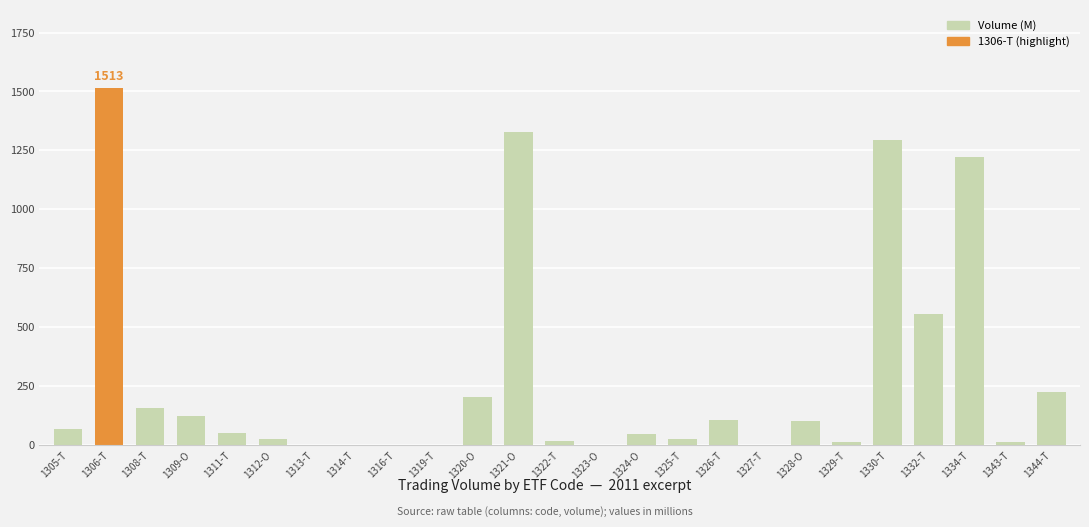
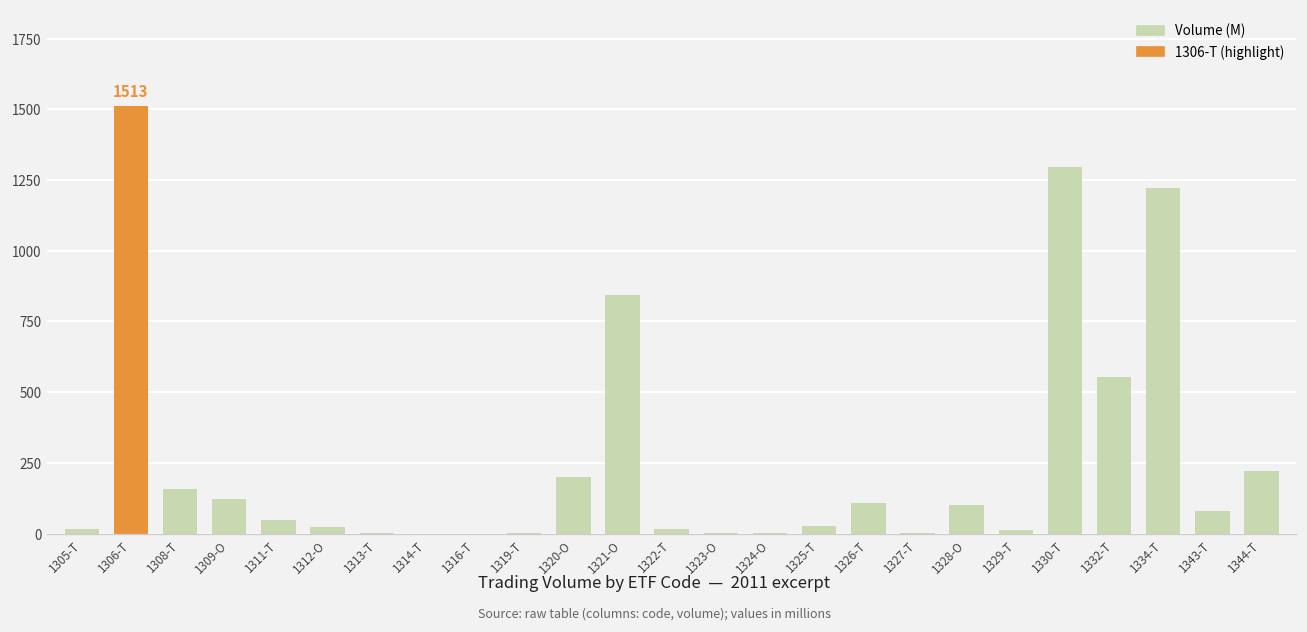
  {
-   "1305-T": 70,
+   "1305-T": 20,
    "1308-T": 160,
    "1309-O": 120,
    "1311-T": 50,
    "1312-O": 20,
    "1320-O": 200,
-   "1321-O": 1330,
+   "1321-O": 840,
    "1322-T": 20,
-   "1324-O": 50,
+   "1324-O": 0,
    "1325-T": 30,
    "1326-T": 110,
    "1328-O": 100,
    "1329-T": 10,
    "1330-T": 1300,
    "1332-T": 560,
    "1334-T": 1220,
-   "1343-T": 10,
+   "1343-T": 80,
    "1344-T": 220
  }
